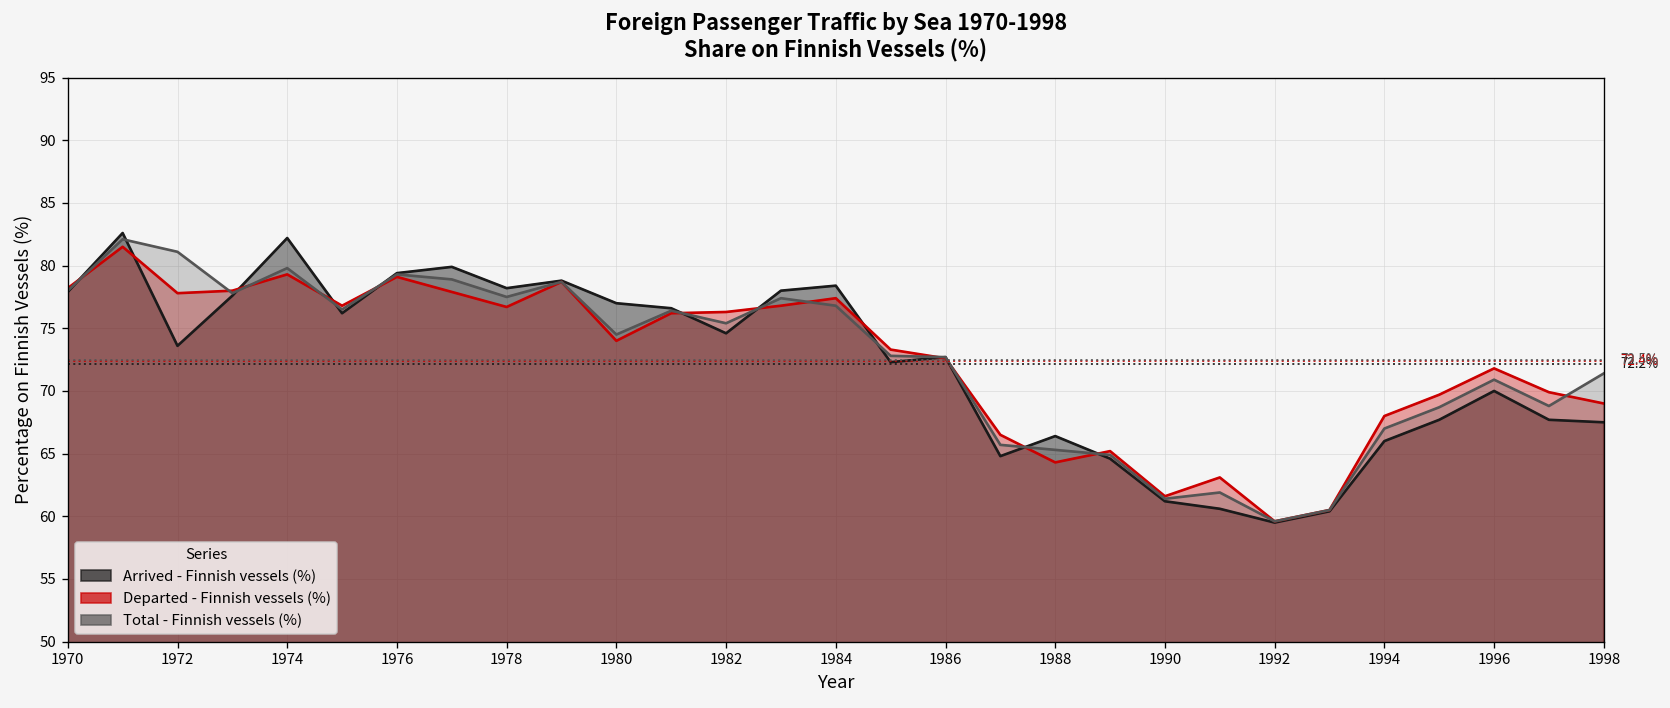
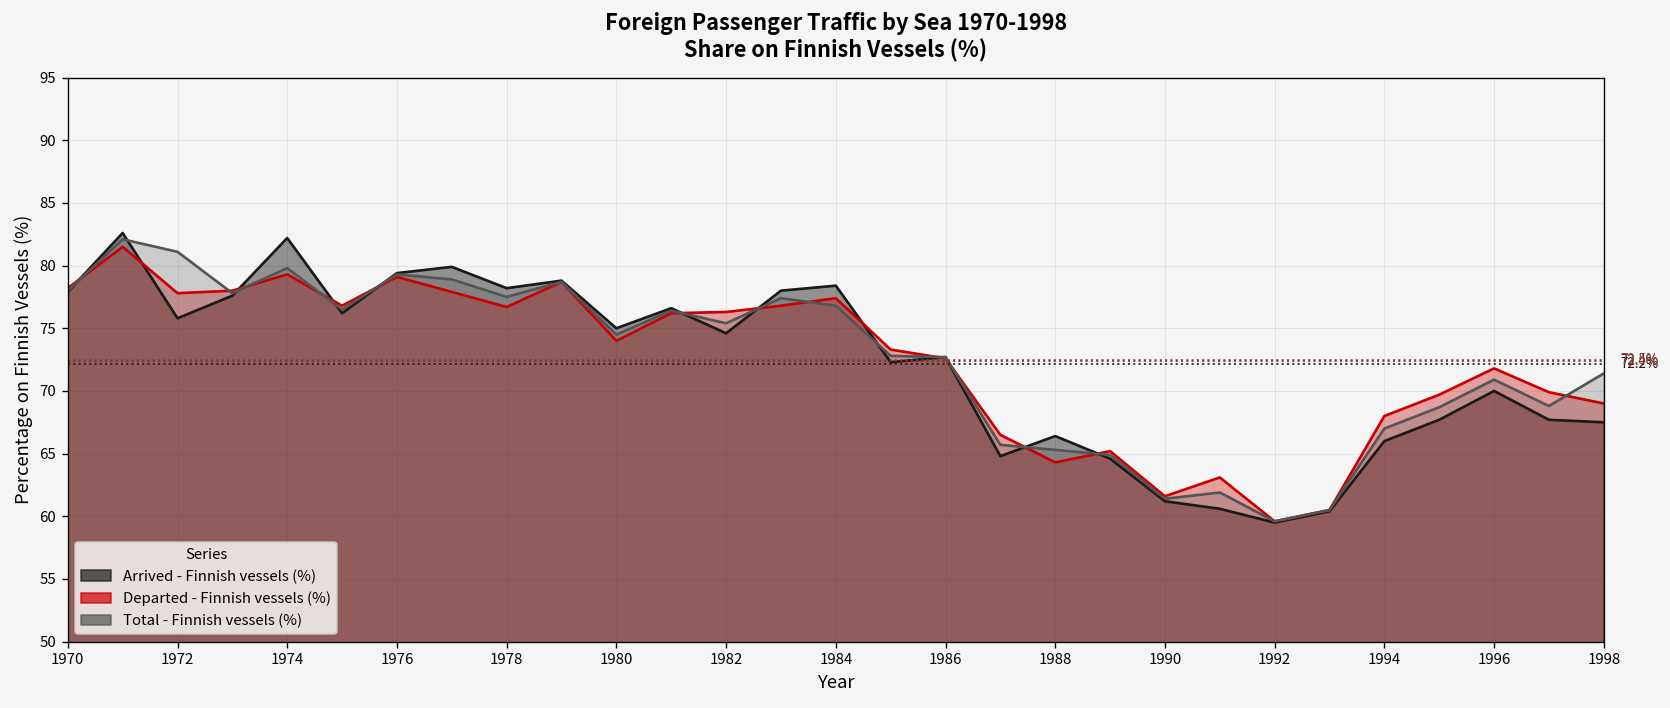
  {
    "Arrived - Finnish vessels (%)": {
-     "1972": 73.6,
+     "1972": 75.8,
      "1974": 82.2,
      "1978": 78.2,
-     "1980": 77,
+     "1980": 75,
      "1982": 74.6,
      "1984": 78.4,
      "1988": 66.4,
      "1994": 66.0,
      "1996": 70.0,
      "1998": 67.5
    },
    "Departed - Finnish vessels (%)": {
      "1972": 77.8,
      "1974": 79.3,
      "1978": 76.7,
      "1980": 74.0,
      "1982": 76.3,
      "1984": 77.4,
      "1988": 64.3,
      "1994": 68.0,
      "1996": 71.8,
      "1998": 69.0
    },
    "Total - Finnish vessels (%)": {
      "1972": 81.1,
      "1974": 79.8,
      "1978": 77.5,
      "1980": 74.5,
      "1982": 75.4,
      "1984": 76.8,
      "1988": 65.3,
      "1994": 67.0,
      "1996": 70.9
    }
  }
